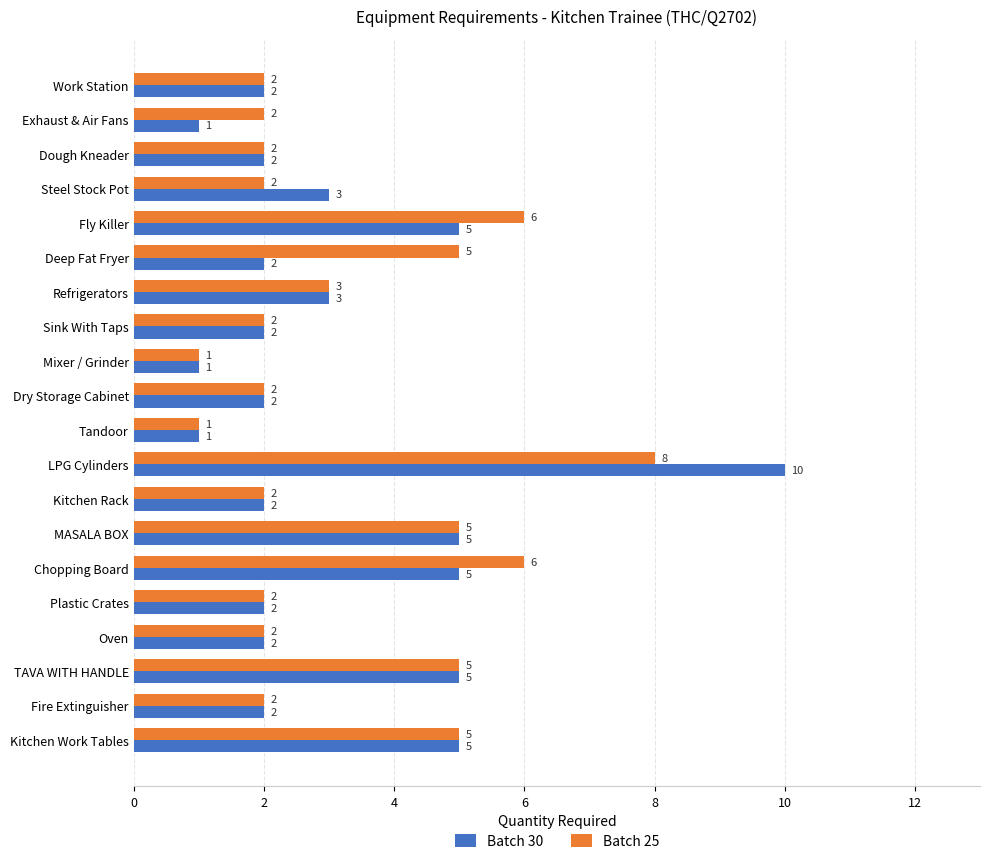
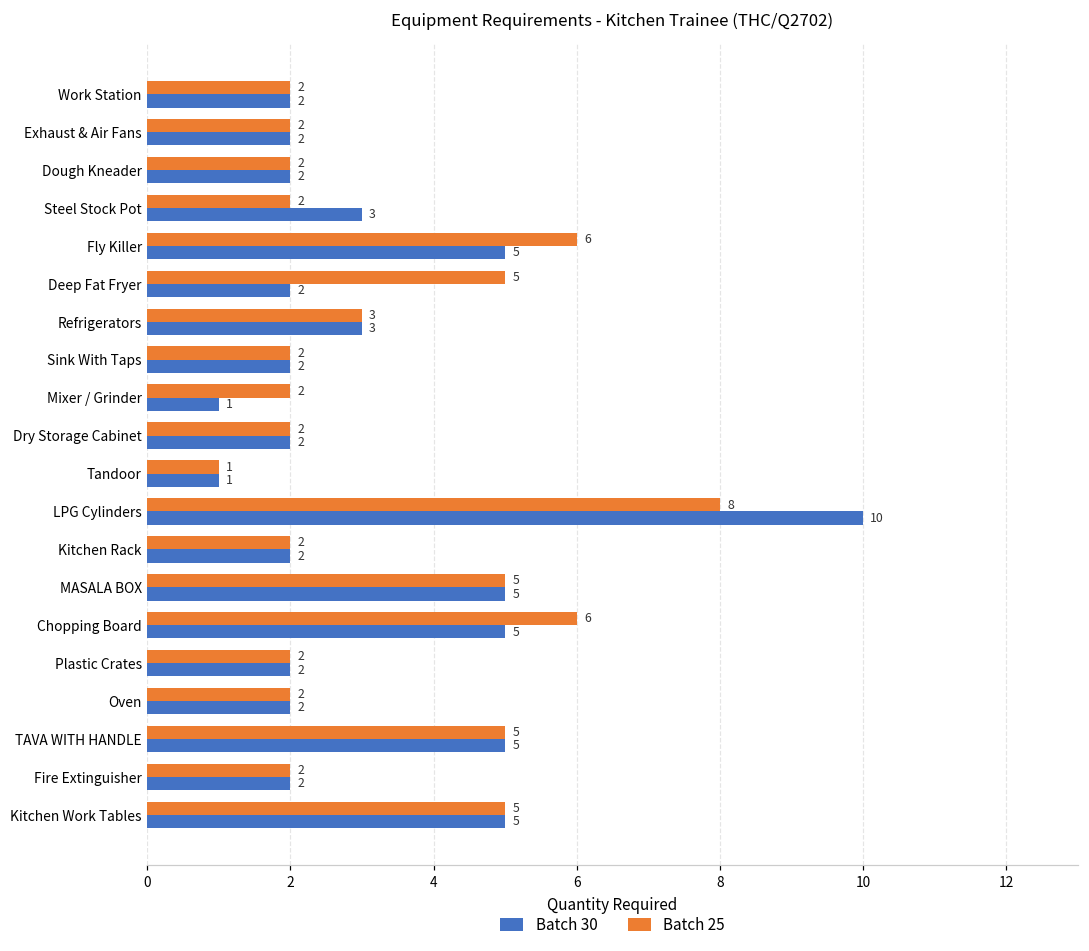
  {
    "Batch 30": {
      "Work Station": 2,
-     "Exhaust & Air Fans": 1,
+     "Exhaust & Air Fans": 2,
      "Dough Kneader": 2,
      "Steel Stock Pot": 3,
      "Fly Killer": 5,
      "Deep Fat Fryer": 2,
      "Refrigerators": 3,
      "Sink With Taps": 2,
      "Mixer / Grinder": 1,
      "Dry Storage Cabinet": 2,
      "Tandoor": 1,
      "LPG Cylinders": 10,
      "Kitchen Rack": 2,
      "MASALA BOX": 5,
      "Chopping Board": 5,
      "Plastic Crates": 2,
      "Oven": 2,
      "TAVA WITH HANDLE": 5,
      "Fire Extinguisher": 2,
      "Kitchen Work Tables": 5
    },
    "Batch 25": {
      "Work Station": 2,
      "Exhaust & Air Fans": 2,
      "Dough Kneader": 2,
      "Steel Stock Pot": 2,
      "Fly Killer": 6,
      "Deep Fat Fryer": 5,
      "Refrigerators": 3,
      "Sink With Taps": 2,
-     "Mixer / Grinder": 1,
+     "Mixer / Grinder": 2,
      "Dry Storage Cabinet": 2,
      "Tandoor": 1,
      "LPG Cylinders": 8,
      "Kitchen Rack": 2,
      "MASALA BOX": 5,
      "Chopping Board": 6,
      "Plastic Crates": 2,
      "Oven": 2,
      "TAVA WITH HANDLE": 5,
      "Fire Extinguisher": 2,
      "Kitchen Work Tables": 5
    }
  }
